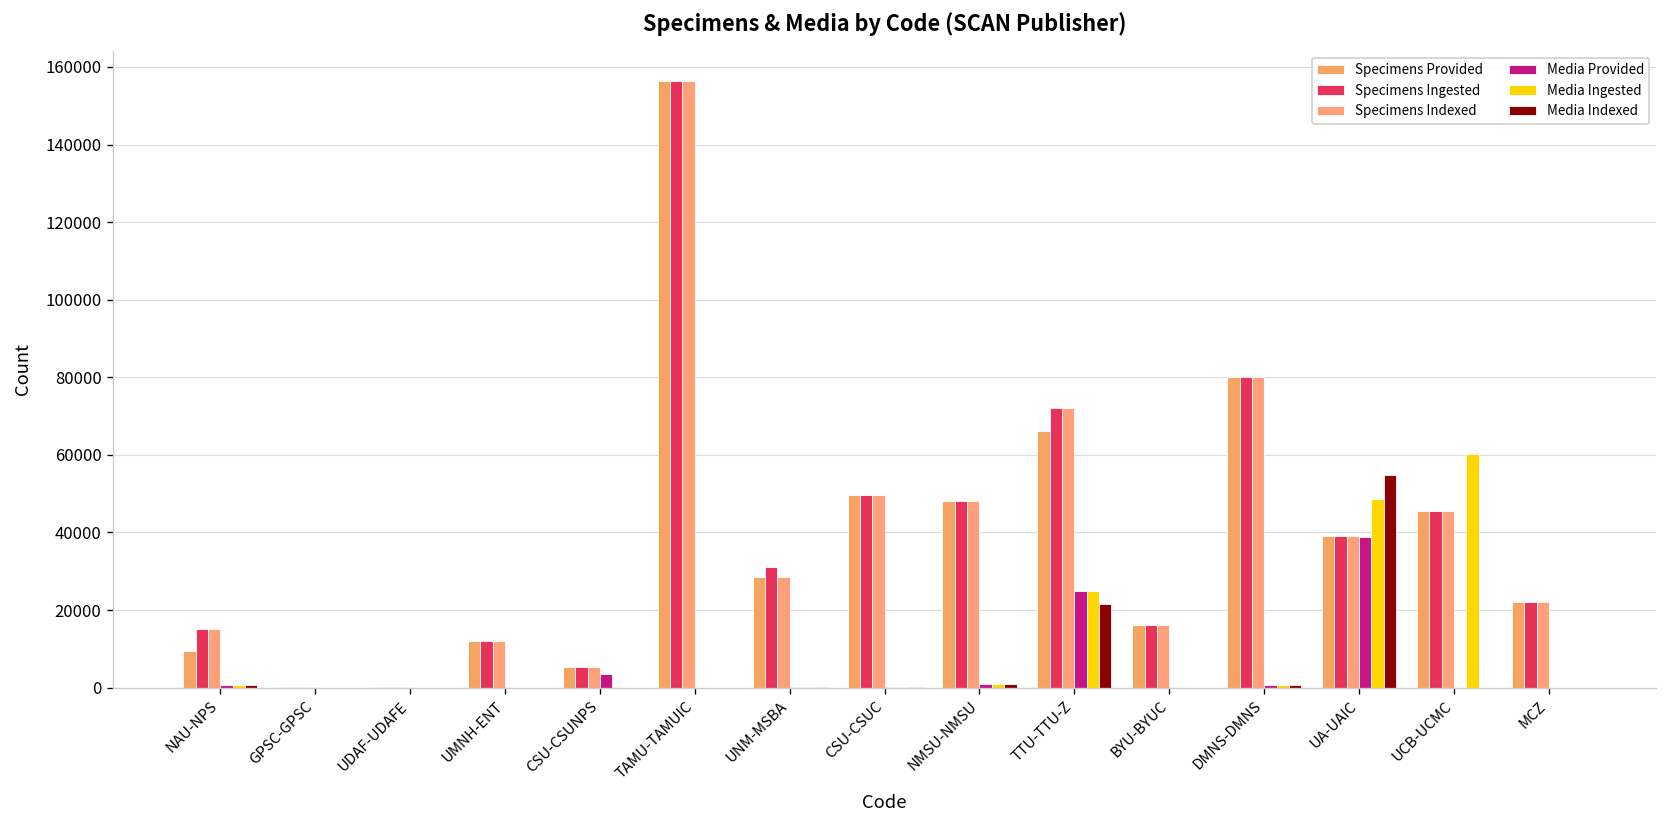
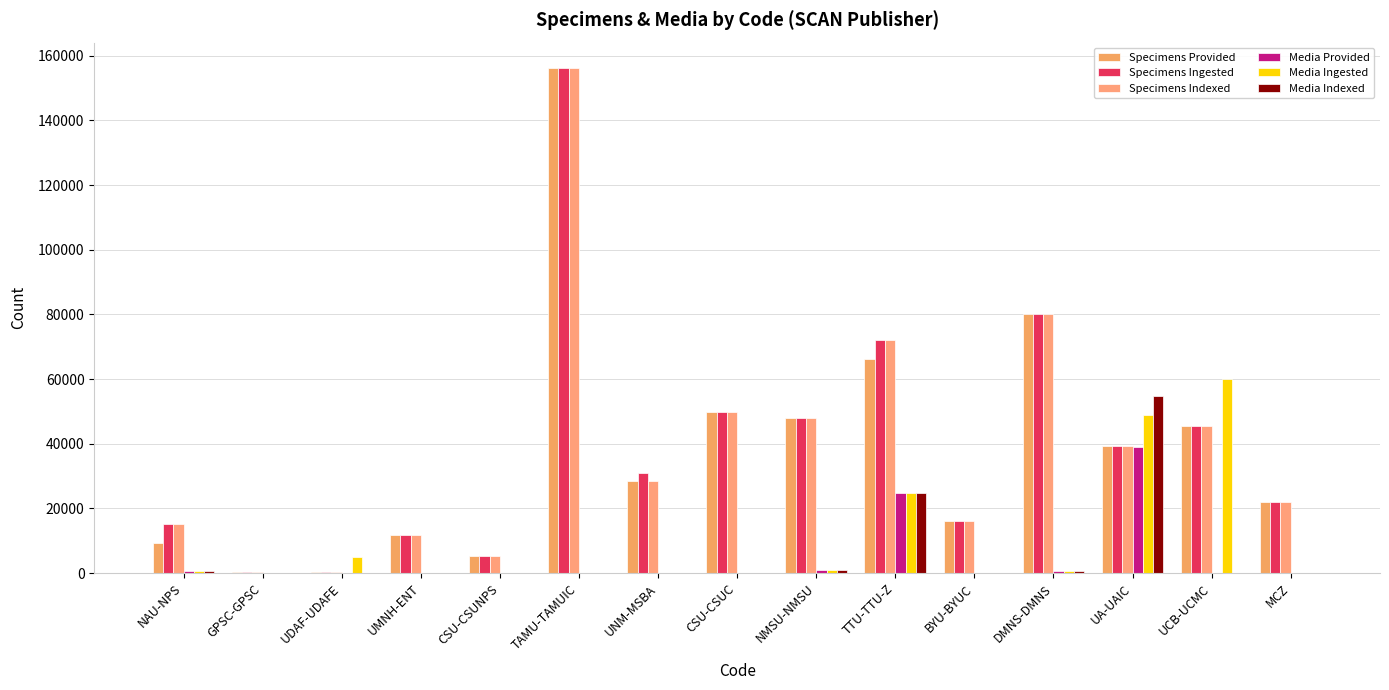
  {
    "Specimens Ingested": {
      "NAU-NPS": 15000,
      "UMNH-ENT": 12000,
      "CSU-CSUNPS": 5000,
      "TAMU-TAMUIC": 156000,
      "UNM-MSBA": 31000,
      "CSU-CSUC": 50000,
      "NMSU-NMSU": 48000,
      "TTU-TTU-Z": 72000,
      "BYU-BYUC": 16000,
      "DMNS-DMNS": 80000,
      "UA-UAIC": 39000,
      "UCB-UCMC": 46000,
      "MCZ": 22000
    },
    "Media Provided": {
      "GPSC-GPSC": 0,
      "UDAF-UDAFE": 0,
      "UMNH-ENT": 0,
-     "CSU-CSUNPS": 4000,
+     "CSU-CSUNPS": 0,
      "TAMU-TAMUIC": 0,
      "NMSU-NMSU": 1000,
      "TTU-TTU-Z": 25000,
      "BYU-BYUC": 0,
      "UA-UAIC": 39000,
      "UCB-UCMC": 0,
      "MCZ": 0
    },
    "Media Ingested": {
      "GPSC-GPSC": 0,
-     "UDAF-UDAFE": 0,
+     "UDAF-UDAFE": 5000,
      "UMNH-ENT": 0,
      "CSU-CSUNPS": 0,
      "TAMU-TAMUIC": 0,
      "NMSU-NMSU": 1000,
      "TTU-TTU-Z": 25000,
      "BYU-BYUC": 0,
      "UA-UAIC": 49000,
      "UCB-UCMC": 60000,
      "MCZ": 0
    },
    "Media Indexed": {
      "GPSC-GPSC": 0,
      "UDAF-UDAFE": 0,
      "UMNH-ENT": 0,
      "CSU-CSUNPS": 0,
      "TAMU-TAMUIC": 0,
      "NMSU-NMSU": 1000,
-     "TTU-TTU-Z": 21000,
+     "TTU-TTU-Z": 25000,
      "BYU-BYUC": 0,
      "UA-UAIC": 55000,
      "UCB-UCMC": 0,
      "MCZ": 0
    }
  }
